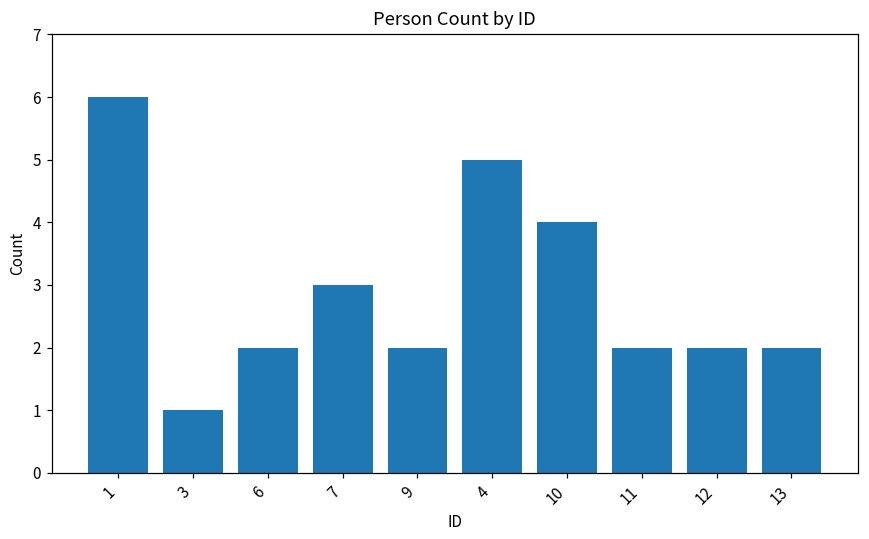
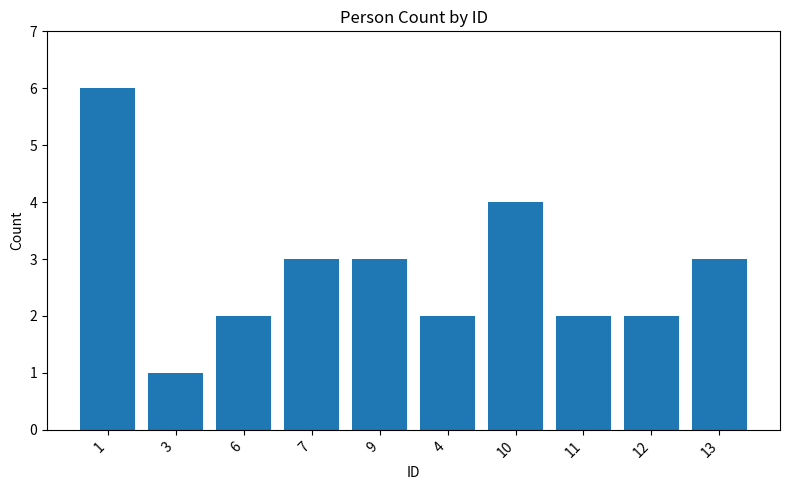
  {
    "1": 6,
    "3": 1,
    "6": 2,
    "7": 3,
-   "9": 2,
-   "4": 5,
+   "9": 3,
+   "4": 2,
    "10": 4,
    "11": 2,
    "12": 2,
-   "13": 2
+   "13": 3
  }
